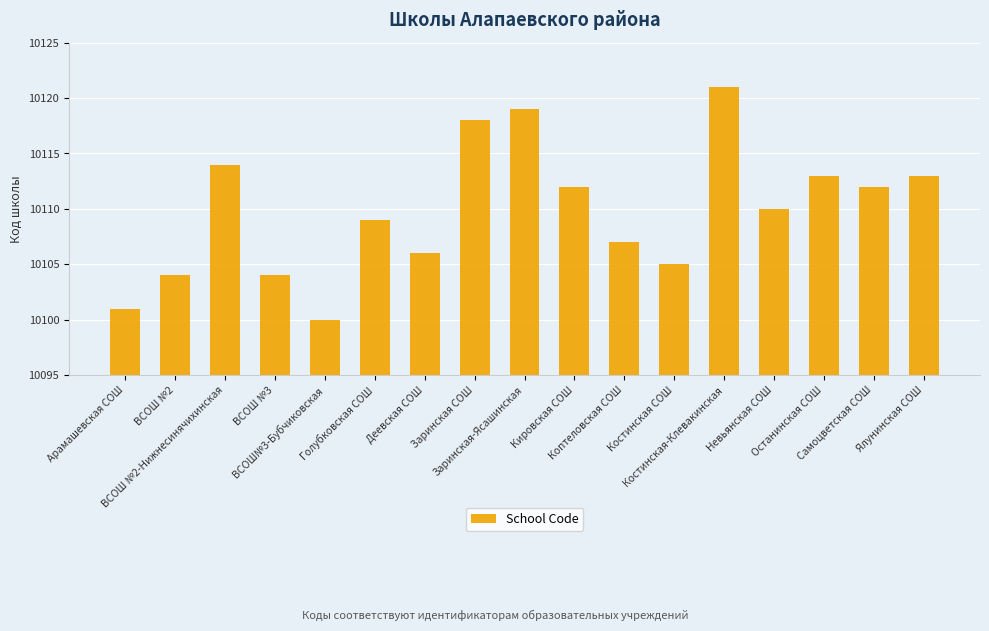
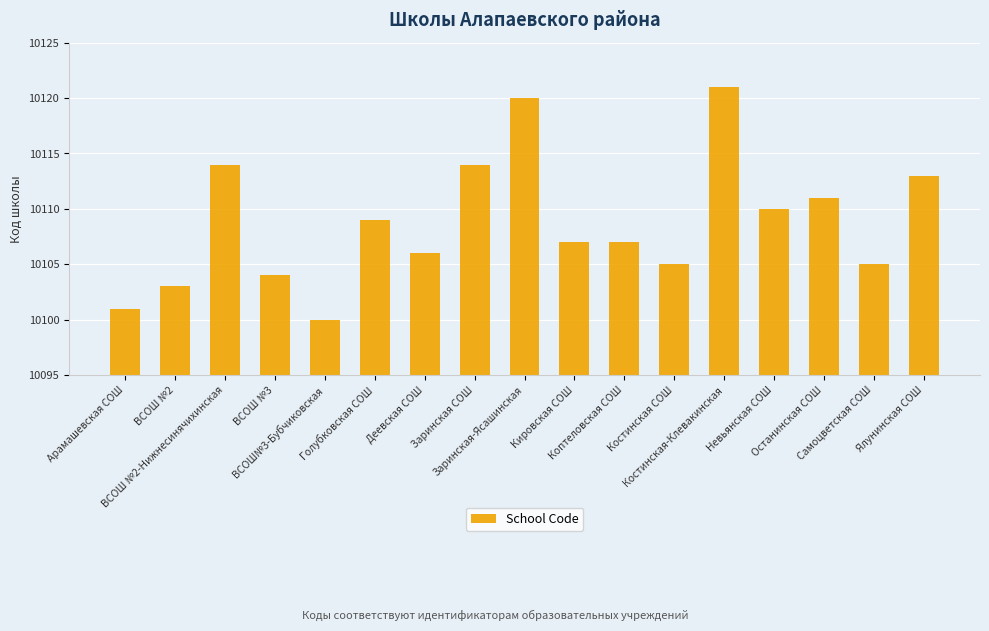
  {
    "Арамашевская СОШ": 10101,
-   "ВСОШ №2": 10104,
+   "ВСОШ №2": 10103,
    "ВСОШ №2-Нижнесинячихинская": 10114,
    "ВСОШ №3": 10104,
    "ВСОШ№3-Бубчиковская": 10100,
    "Голубковская СОШ": 10109,
    "Деевская СОШ": 10106,
-   "Заринская СОШ": 10118,
-   "Заринская-Ясашинская": 10119,
-   "Кировская СОШ": 10112,
+   "Заринская СОШ": 10114,
+   "Заринская-Ясашинская": 10120,
+   "Кировская СОШ": 10107,
    "Коптеловская СОШ": 10107,
    "Костинская СОШ": 10105,
    "Костинская-Клевакинская": 10121,
    "Невьянская СОШ": 10110,
-   "Останинская СОШ": 10113,
-   "Самоцветская СОШ": 10112,
+   "Останинская СОШ": 10111,
+   "Самоцветская СОШ": 10105,
    "Ялунинская СОШ": 10113
  }
